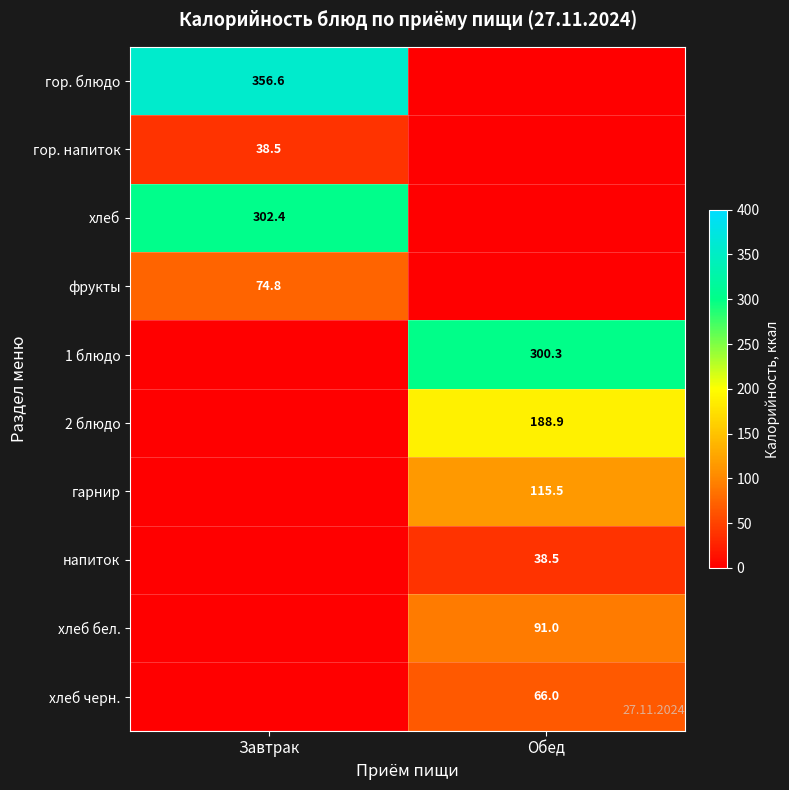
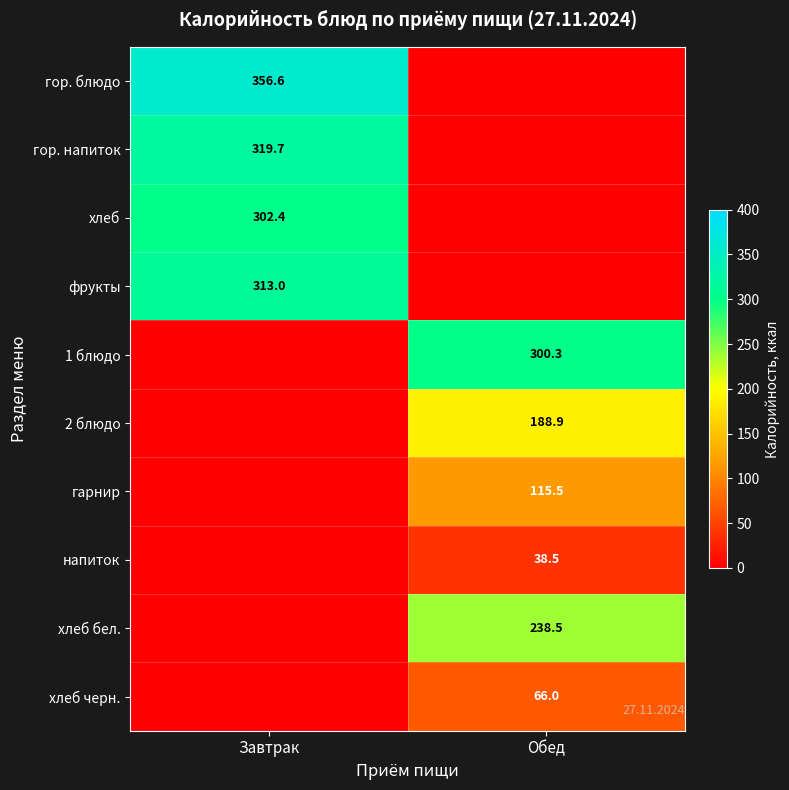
  {
    "гор. блюдо": {
      "Завтрак": 356.6
    },
    "гор. напиток": {
-     "Завтрак": 38.5
+     "Завтрак": 319.7
    },
    "хлеб": {
      "Завтрак": 302.4
    },
    "фрукты": {
-     "Завтрак": 74.8
+     "Завтрак": 313.0
    },
    "1 блюдо": {
      "Обед": 300.3
    },
    "2 блюдо": {
      "Обед": 188.9
    },
    "гарнир": {
      "Обед": 115.5
    },
    "напиток": {
      "Обед": 38.5
    },
    "хлеб бел.": {
-     "Обед": 91.0
+     "Обед": 238.5
    }
  }
